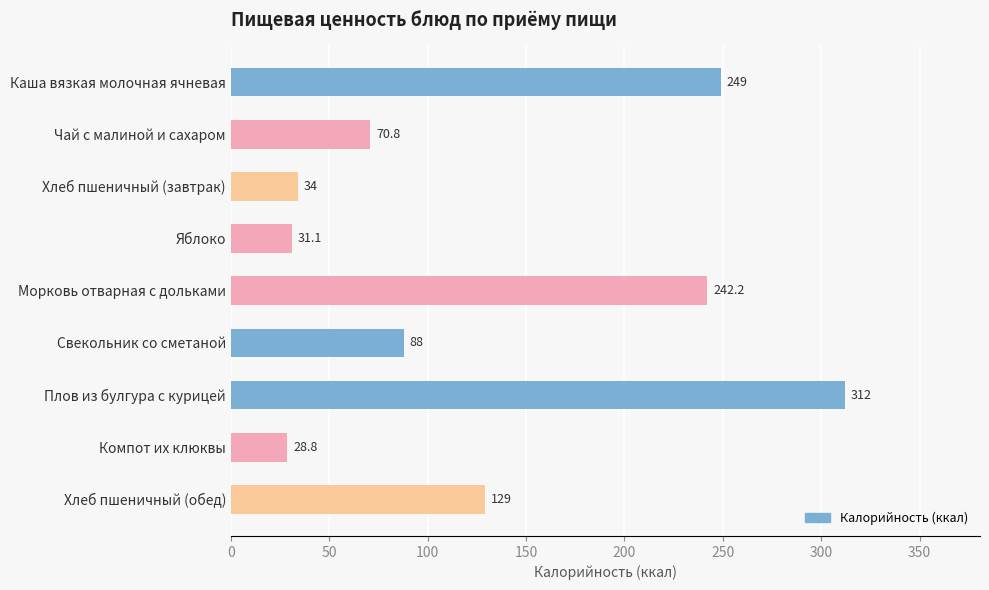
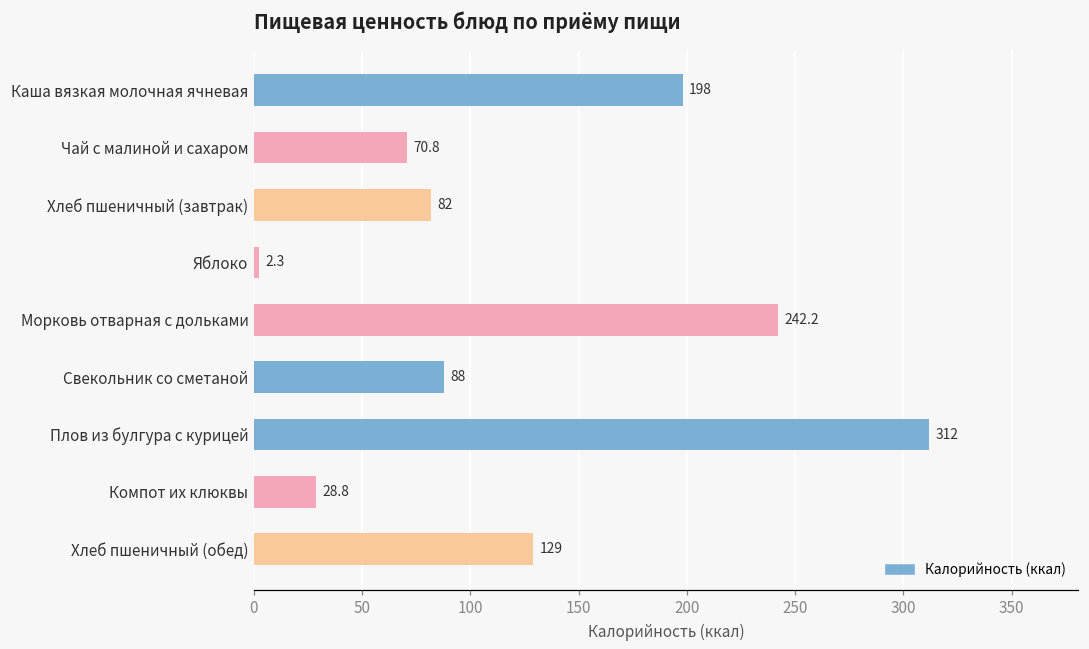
  {
-   "Каша вязкая молочная ячневая": 249,
+   "Каша вязкая молочная ячневая": 198,
    "Чай с малиной и сахаром": 70.8,
-   "Хлеб пшеничный (завтрак)": 34,
-   "Яблоко": 31.1,
+   "Хлеб пшеничный (завтрак)": 82,
+   "Яблоко": 2.3,
    "Морковь отварная с дольками": 242.2,
    "Свекольник со сметаной": 88,
    "Плов из булгура с курицей": 312,
    "Компот их клюквы": 28.8,
    "Хлеб пшеничный (обед)": 129
  }
